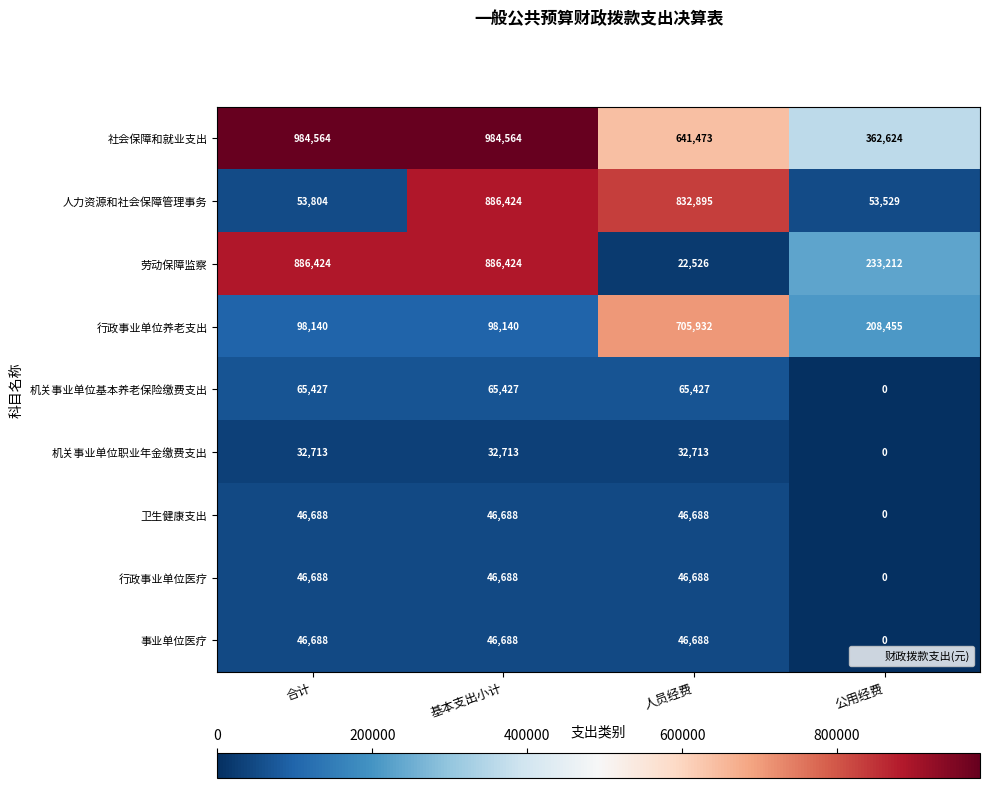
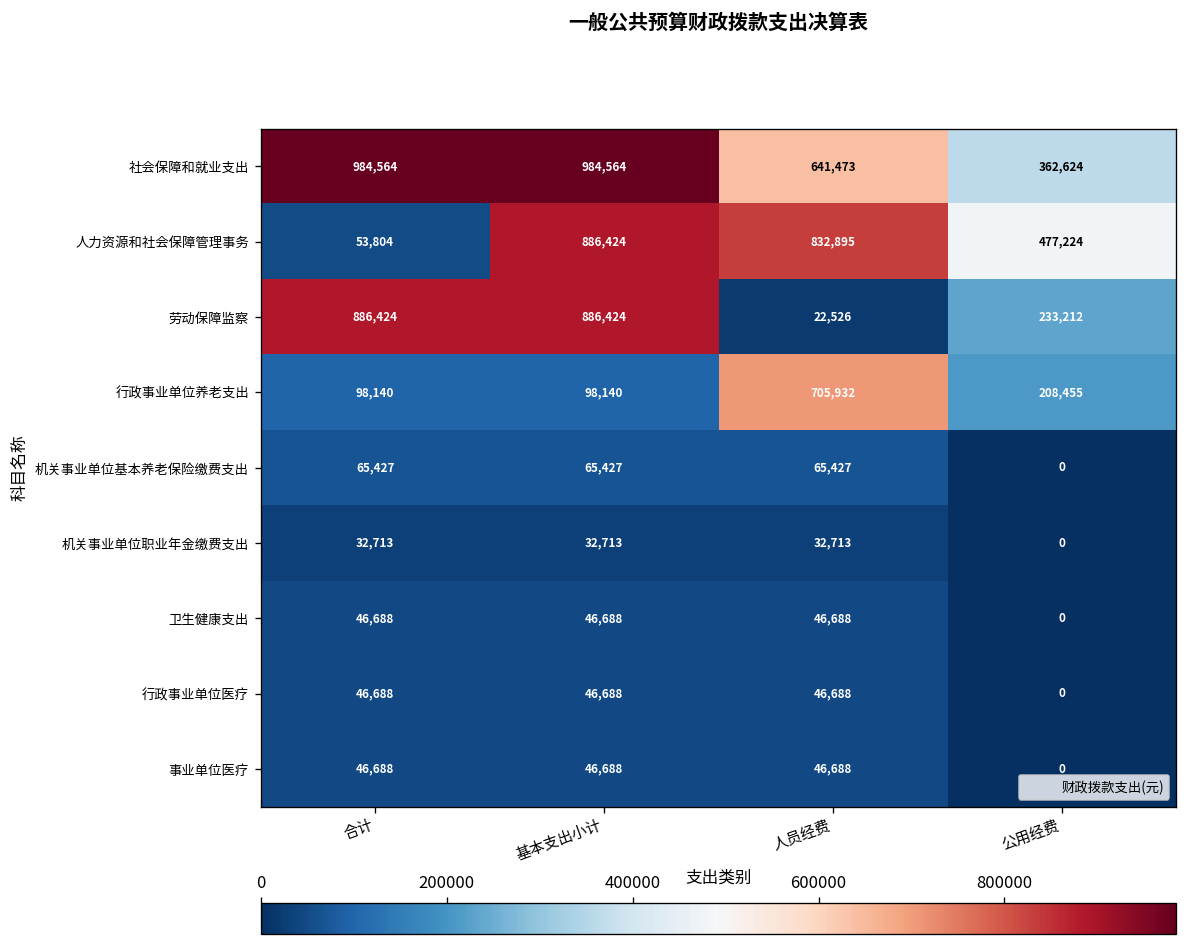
  {
    "社会保障和就业支出": {
      "合计": "984,564",
      "基本支出小计": "984,564",
      "人员经费": "641,473",
      "公用经费": "362,624"
    },
    "人力资源和社会保障管理事务": {
      "合计": "53,804",
      "基本支出小计": "886,424",
      "人员经费": "832,895",
-     "公用经费": "53,529"
+     "公用经费": "477,224"
    },
    "劳动保障监察": {
      "合计": "886,424",
      "基本支出小计": "886,424",
      "人员经费": "22,526",
      "公用经费": "233,212"
    },
    "行政事业单位养老支出": {
      "合计": "98,140",
      "基本支出小计": "98,140",
      "人员经费": "705,932",
      "公用经费": "208,455"
    },
    "机关事业单位基本养老保险缴费支出": {
      "合计": "65,427",
      "基本支出小计": "65,427",
      "人员经费": "65,427",
      "公用经费": "0"
    },
    "机关事业单位职业年金缴费支出": {
      "合计": "32,713",
      "基本支出小计": "32,713",
      "人员经费": "32,713",
      "公用经费": "0"
    },
    "卫生健康支出": {
      "合计": "46,688",
      "基本支出小计": "46,688",
      "人员经费": "46,688",
      "公用经费": "0"
    },
    "行政事业单位医疗": {
      "合计": "46,688",
      "基本支出小计": "46,688",
      "人员经费": "46,688",
      "公用经费": "0"
    },
    "事业单位医疗": {
      "合计": "46,688",
      "基本支出小计": "46,688",
      "人员经费": "46,688",
      "公用经费": "0"
    }
  }
